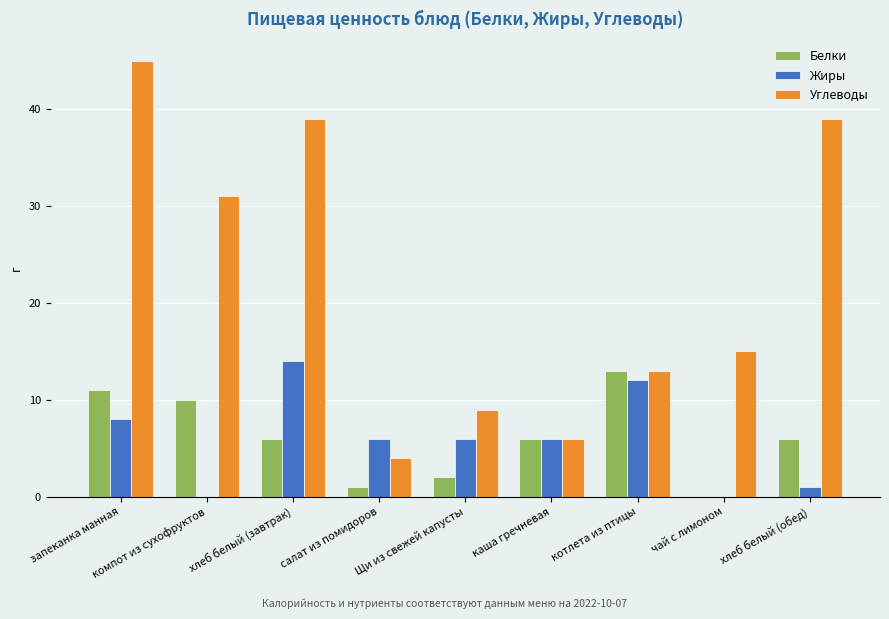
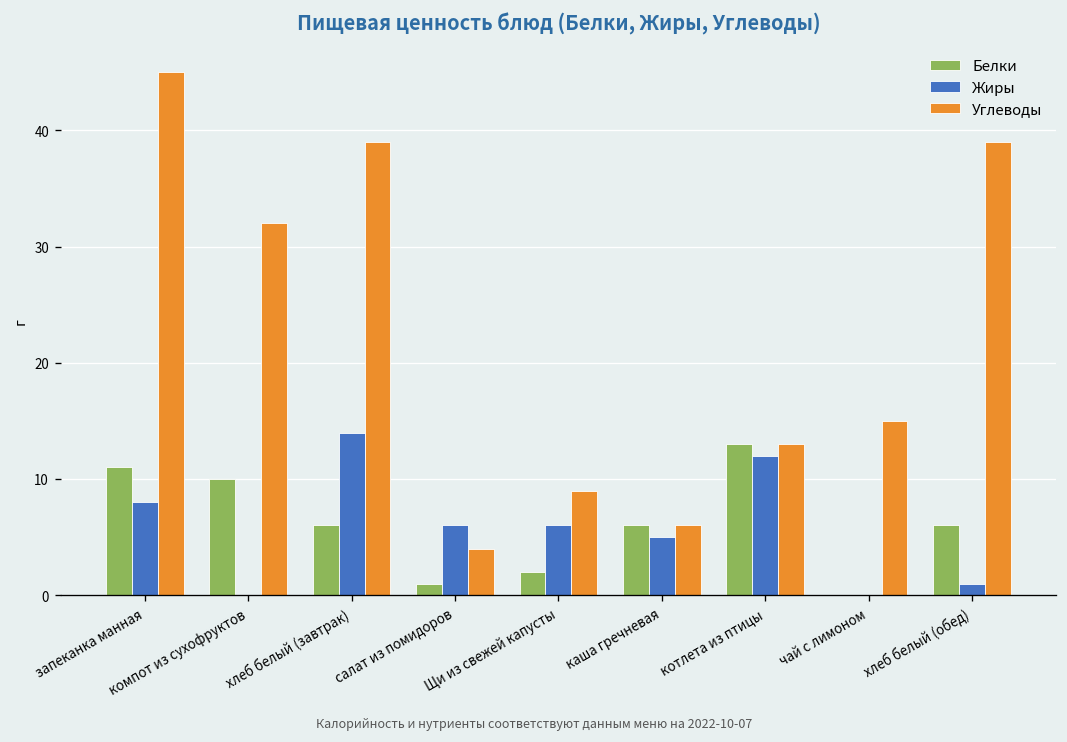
  {
    "Белки": {
      "запеканка манная": 11,
      "компот из сухофруктов": 10,
      "хлеб белый (завтрак)": 6,
      "салат из помидоров": 1,
      "Щи из свежей капусты": 2,
      "каша гречневая": 6,
      "котлета из птицы": 13,
      "чай с лимоном": 0,
      "хлеб белый (обед)": 6
    },
    "Жиры": {
      "запеканка манная": 8,
      "компот из сухофруктов": 0,
      "хлеб белый (завтрак)": 14,
      "салат из помидоров": 6,
      "Щи из свежей капусты": 6,
-     "каша гречневая": 6,
+     "каша гречневая": 5,
      "котлета из птицы": 12,
      "чай с лимоном": 0,
      "хлеб белый (обед)": 1
    },
    "Углеводы": {
      "запеканка манная": 45,
-     "компот из сухофруктов": 31,
+     "компот из сухофруктов": 32,
      "хлеб белый (завтрак)": 39,
      "салат из помидоров": 4,
      "Щи из свежей капусты": 9,
      "каша гречневая": 6,
      "котлета из птицы": 13,
      "чай с лимоном": 15,
      "хлеб белый (обед)": 39
    }
  }
